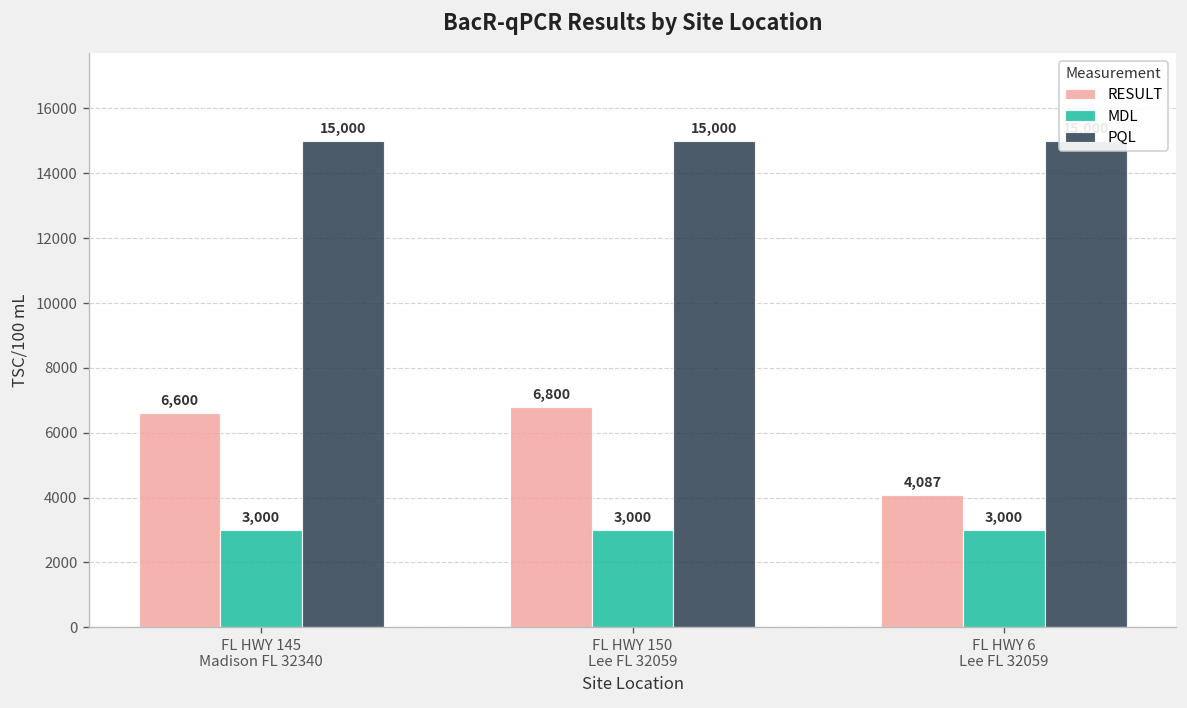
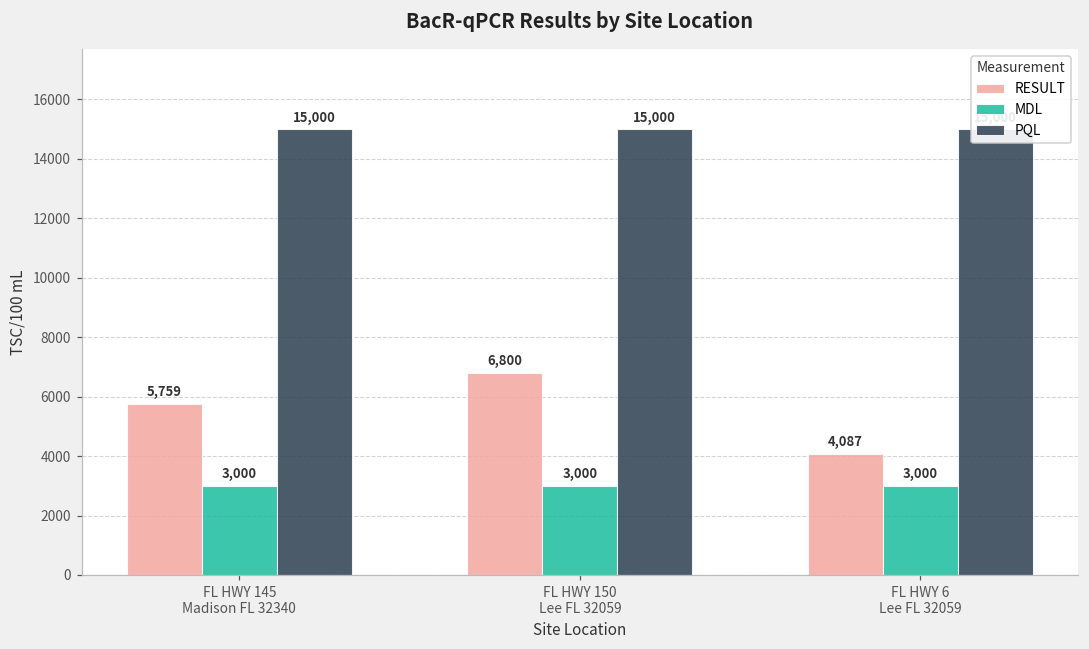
  {
    "RESULT": {
-     "FL HWY 145 Madison FL 32340": "6,600",
+     "FL HWY 145 Madison FL 32340": "5,759",
      "FL HWY 150 Lee FL 32059": "6,800",
      "FL HWY 6 Lee FL 32059": "4,087"
    },
    "MDL": {
      "FL HWY 145 Madison FL 32340": "3,000",
      "FL HWY 150 Lee FL 32059": "3,000",
      "FL HWY 6 Lee FL 32059": "3,000"
    },
    "PQL": {
      "FL HWY 145 Madison FL 32340": "15,000",
      "FL HWY 150 Lee FL 32059": "15,000"
    }
  }
